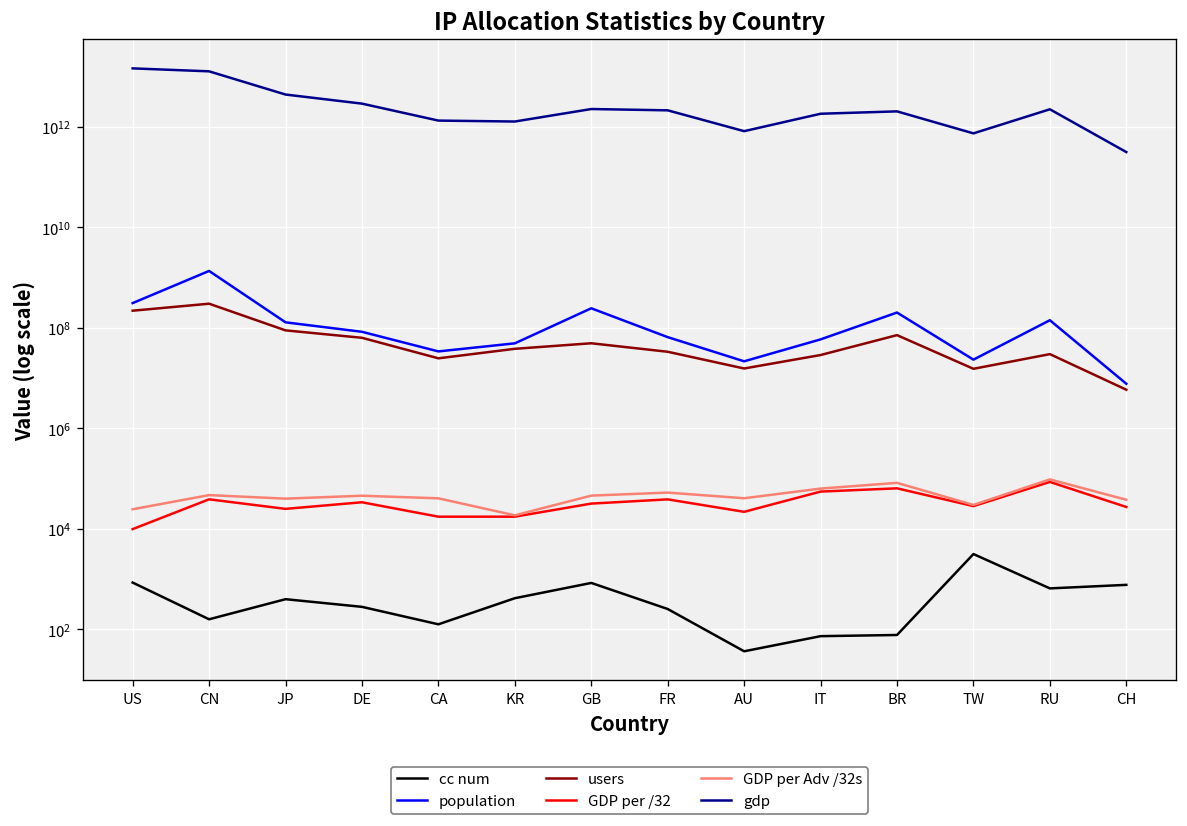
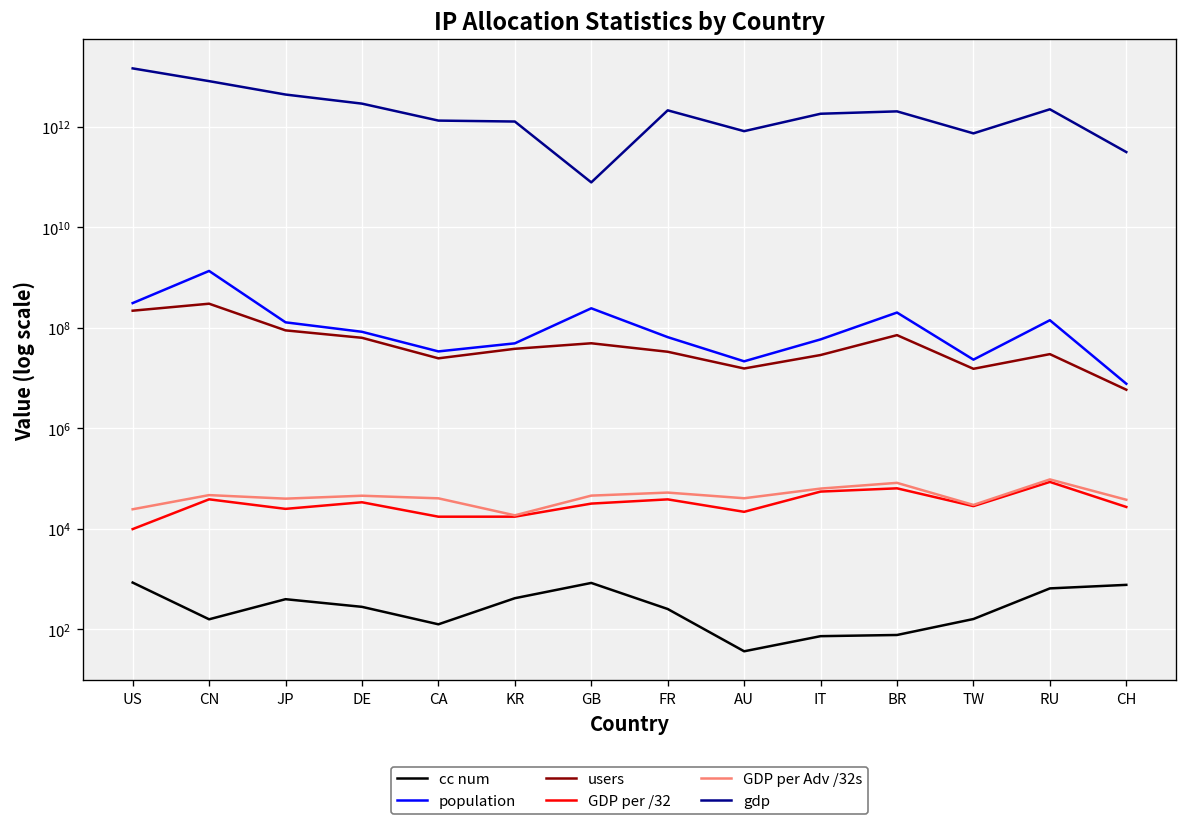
  {
    "cc num": {
      "US": 800,
      "CN": 160,
      "JP": 400,
      "DE": 300,
      "CA": 120,
      "KR": 400,
      "GB": 800,
      "FR": 300,
      "AU": 40,
      "IT": 70,
      "BR": 80,
-     "TW": 3000,
+     "TW": 160,
      "RU": 600,
      "CH": 800
    },
    "population": {
      "US": 300000000,
      "CN": 1300000000,
      "JP": 130000000,
      "DE": 80000000,
      "CA": 30000000,
      "KR": 50000000,
      "GB": 200000000,
      "FR": 60000000,
      "AU": 20000000,
      "IT": 60000000,
      "BR": 200000000,
      "TW": 20000000,
      "RU": 140000000,
      "CH": 8000000
    },
    "users": {
      "US": 200000000,
      "CN": 300000000,
      "JP": 90000000,
      "DE": 60000000,
      "CA": 20000000,
      "KR": 40000000,
      "GB": 50000000,
      "FR": 30000000,
      "AU": 15000000,
      "IT": 30000000,
      "BR": 70000000,
      "TW": 15000000,
      "RU": 30000000,
      "CH": 6000000
    },
    "GDP per /32": {
      "US": 10000,
      "CN": 40000,
      "JP": 20000,
      "DE": 30000,
      "CA": 17000,
      "GB": 30000,
      "FR": 40000,
      "AU": 20000,
      "BR": 60000,
      "CH": 30000
    },
    "GDP per Adv /32s": {
      "US": 20000,
      "CN": 50000,
      "JP": 40000,
      "DE": 40000,
      "CA": 40000,
      "GB": 50000,
      "FR": 50000,
      "AU": 40000,
      "BR": 80000,
      "CH": 40000
    },
    "gdp": {
      "US": 14000000000000,
-     "CN": 13000000000000,
+     "CN": 8000000000000,
      "JP": 4000000000000,
      "DE": 3000000000000,
      "CA": 1300000000000,
      "KR": 1300000000000,
-     "GB": 2000000000000,
+     "GB": 80000000000,
      "FR": 2000000000000,
      "AU": 800000000000,
      "IT": 1800000000000,
      "BR": 2000000000000,
      "TW": 700000000000,
      "RU": 2000000000000,
      "CH": 300000000000
    }
  }
